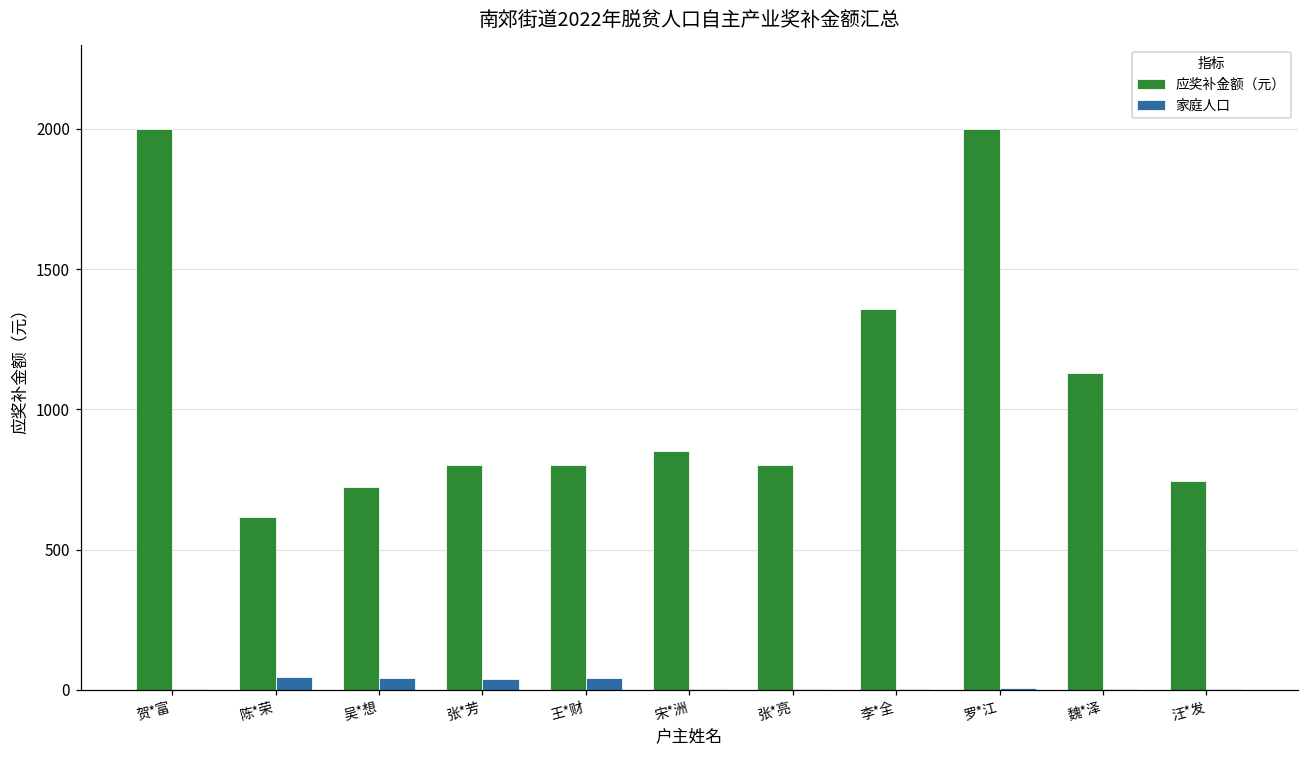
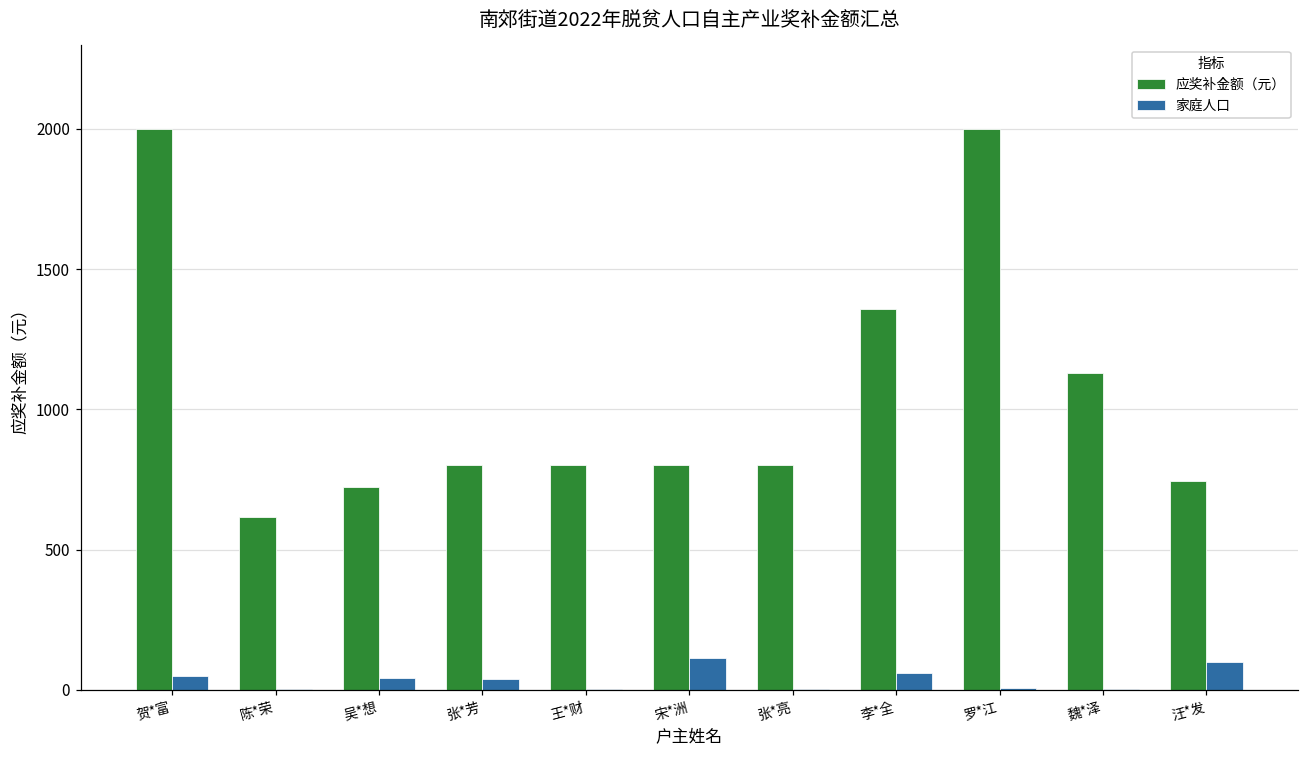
  {
    "应奖补金额（元）": {
      "贺*富": 2000,
      "陈*荣": 620,
      "吴*想": 730,
      "张*芳": 800,
      "王*财": 800,
-     "宋*洲": 850,
+     "宋*洲": 800,
      "张*亮": 800,
      "李*全": 1360,
      "罗*江": 2000,
      "魏*泽": 1130,
      "汪*发": 740
    },
    "家庭人口": {
-     "贺*富": 0,
-     "陈*荣": 50,
+     "贺*富": 50,
+     "陈*荣": 0,
      "吴*想": 40,
      "张*芳": 40,
-     "王*财": 40,
-     "宋*洲": 0,
-     "李*全": 0,
-     "汪*发": 0
+     "王*财": 0,
+     "宋*洲": 110,
+     "李*全": 60,
+     "汪*发": 100
    }
  }
